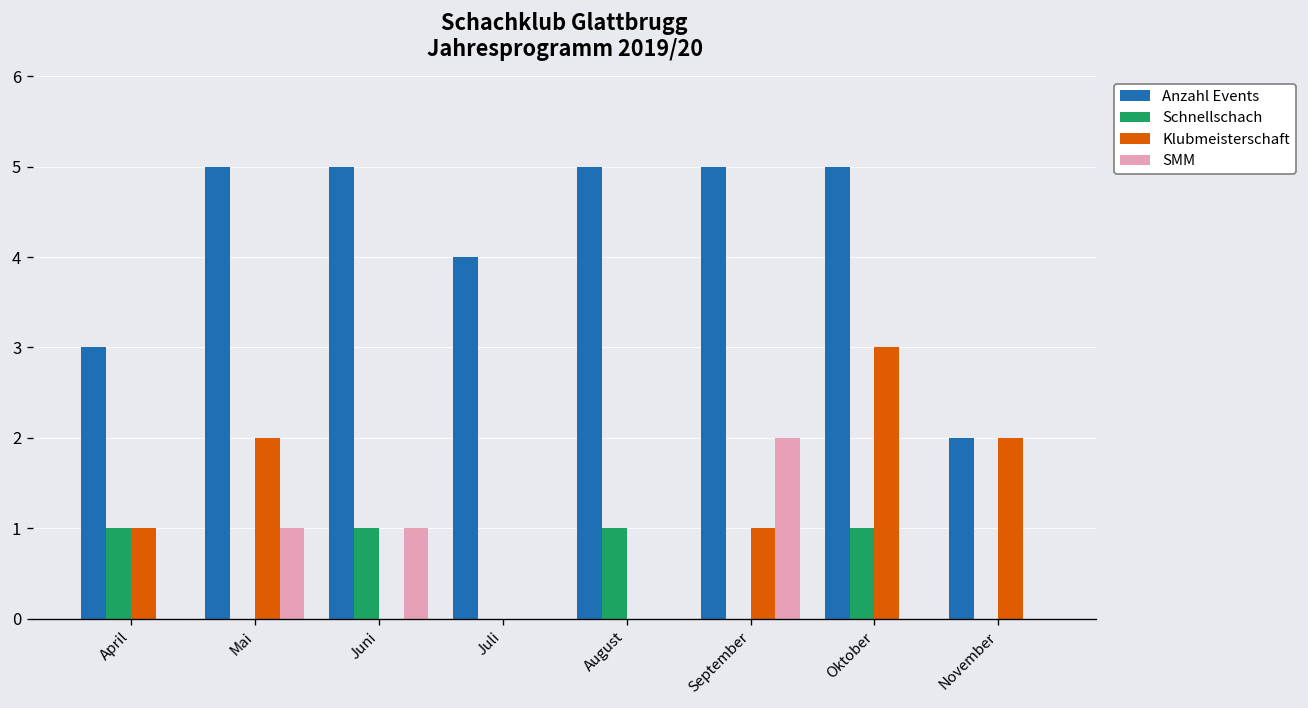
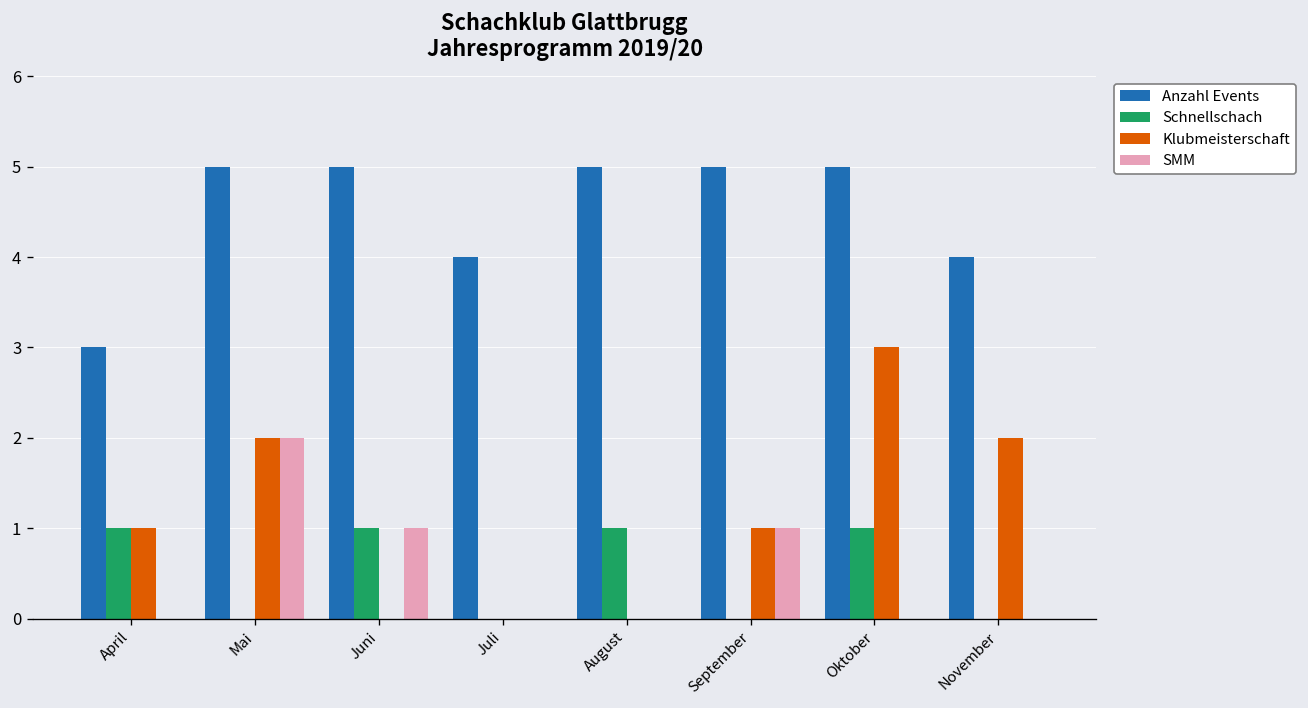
  {
    "Anzahl Events": {
      "April": 3,
      "Mai": 5,
      "Juni": 5,
      "Juli": 4,
      "August": 5,
      "September": 5,
      "Oktober": 5,
-     "November": 2
+     "November": 4
    },
    "Schnellschach": {
      "April": 1,
      "Mai": 0,
      "Juni": 1,
      "Juli": 0,
      "August": 1,
      "September": 0,
      "Oktober": 1,
      "November": 0
    },
    "Klubmeisterschaft": {
      "April": 1,
      "Mai": 2,
      "Juni": 0,
      "Juli": 0,
      "August": 0,
      "September": 1,
      "Oktober": 3,
      "November": 2
    },
    "SMM": {
      "April": 0,
-     "Mai": 1,
+     "Mai": 2,
      "Juni": 1,
      "Juli": 0,
      "August": 0,
-     "September": 2,
+     "September": 1,
      "Oktober": 0,
      "November": 0
    }
  }
